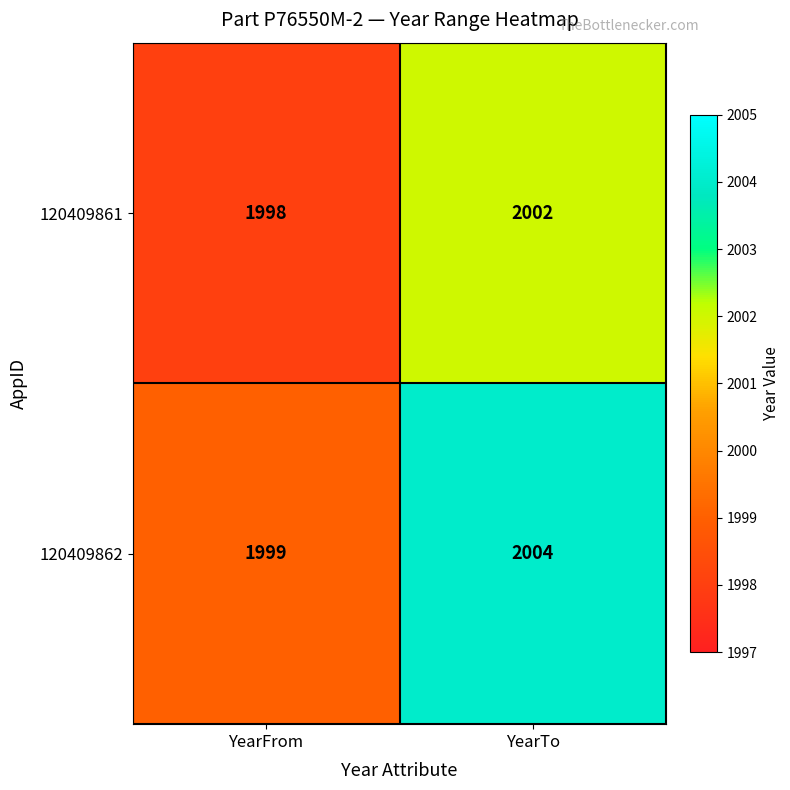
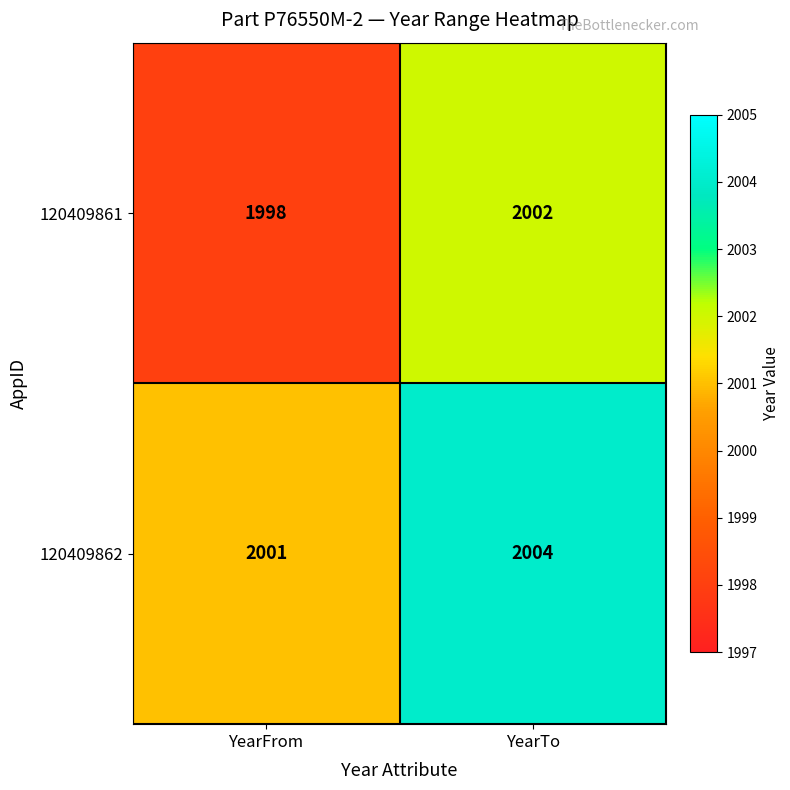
  {
    "120409861": {
      "YearFrom": 1998,
      "YearTo": 2002
    },
    "120409862": {
-     "YearFrom": 1999,
+     "YearFrom": 2001,
      "YearTo": 2004
    }
  }
